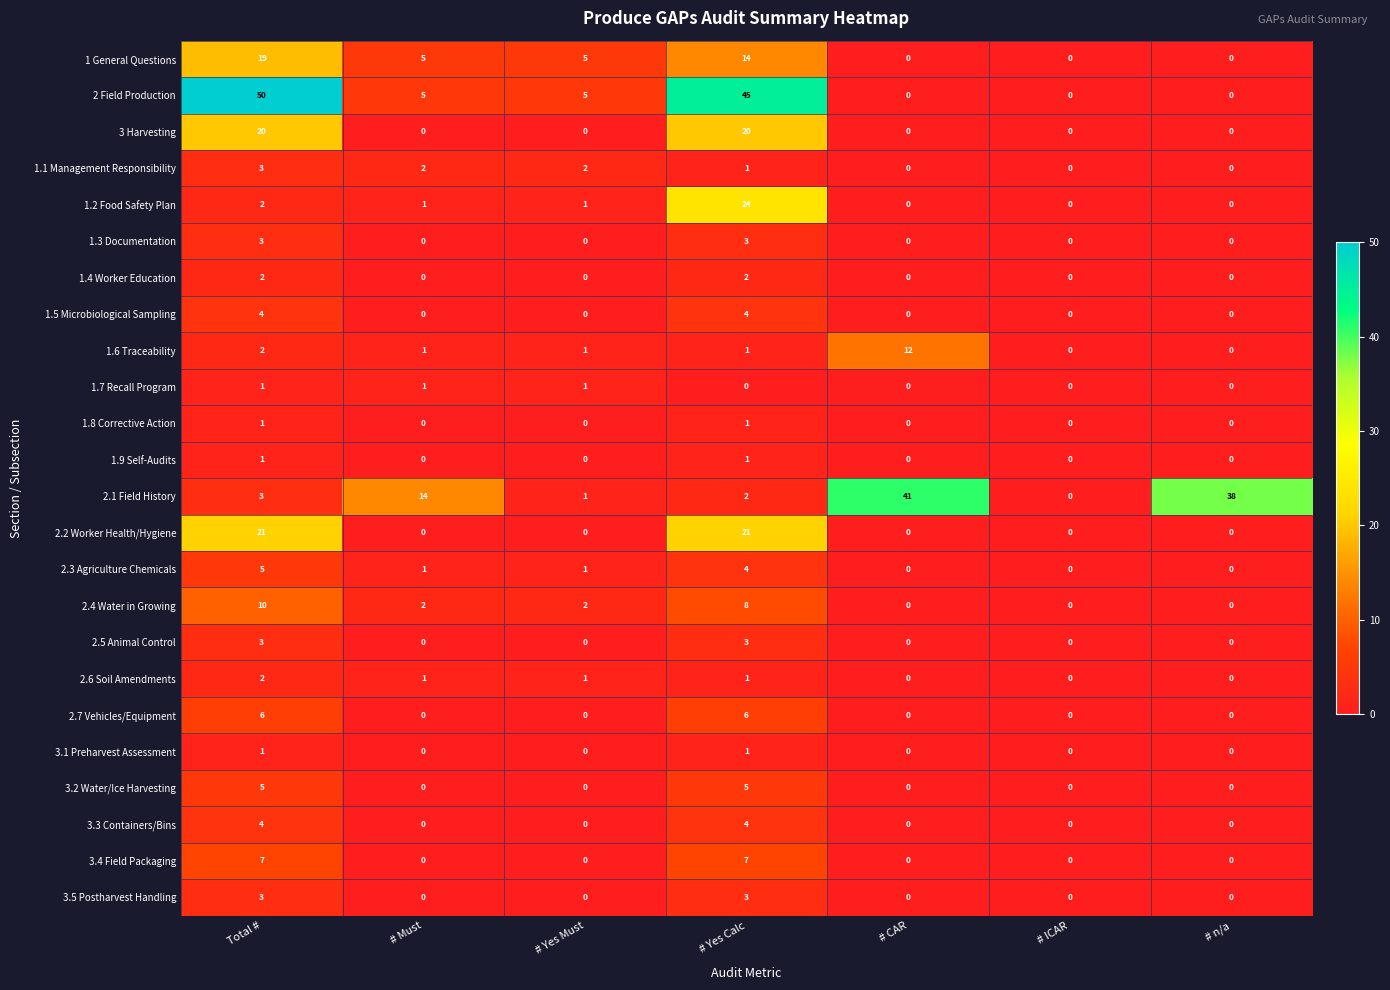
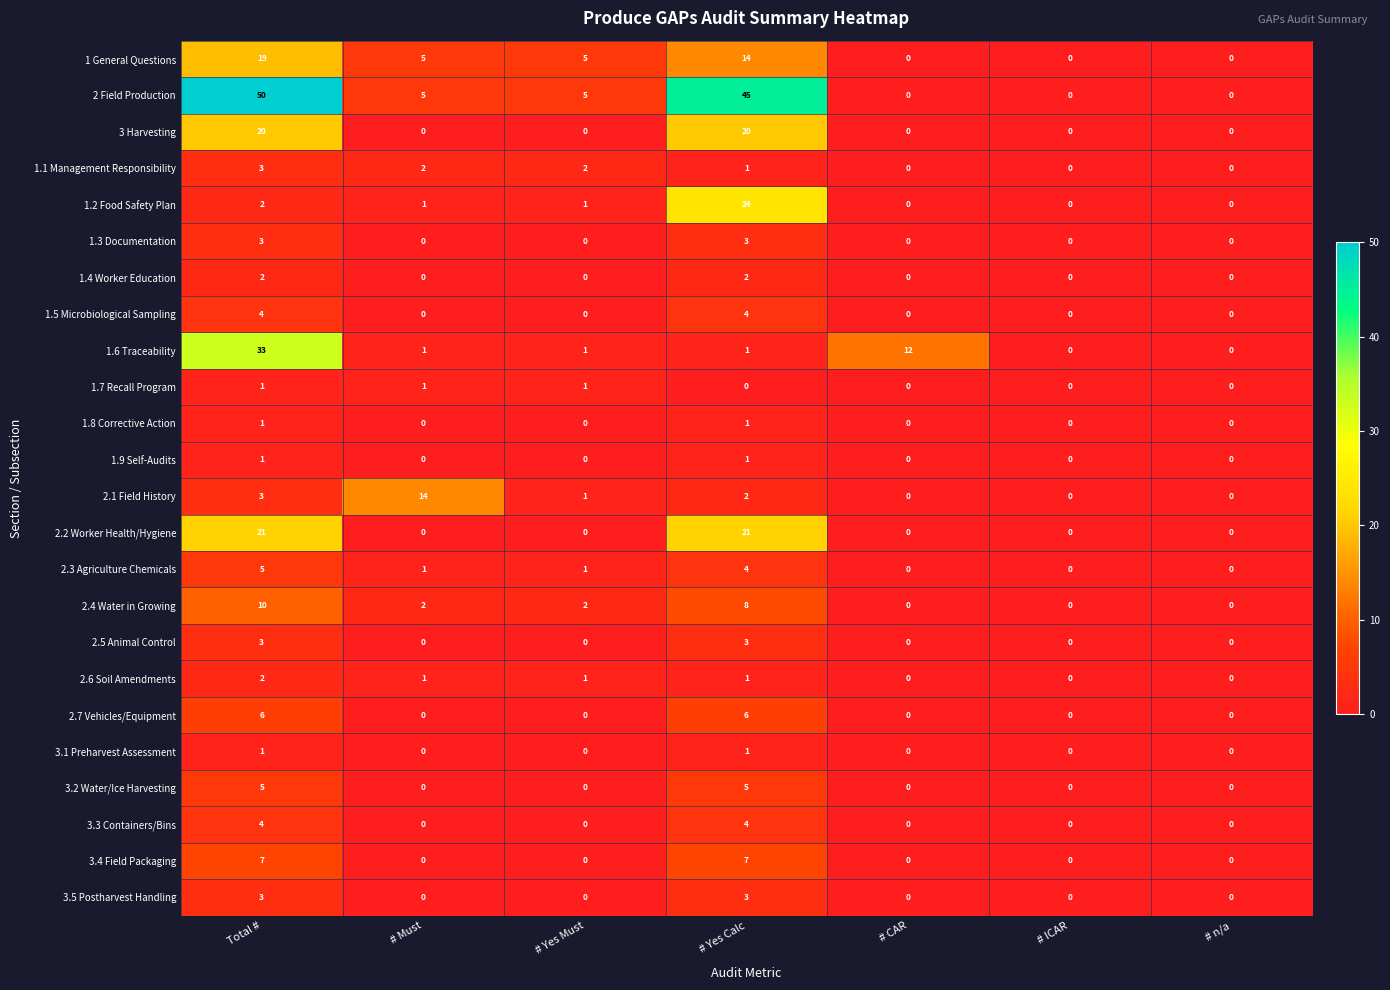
  {
    "1 General Questions": {
      "Total #": 19,
      "# Must": 5,
      "# Yes Must": 5,
      "# Yes Calc": 14,
      "# CAR": 0,
      "# ICAR": 0,
      "# n/a": 0
    },
    "2 Field Production": {
      "Total #": 50,
      "# Must": 5,
      "# Yes Must": 5,
      "# Yes Calc": 45,
      "# CAR": 0,
      "# ICAR": 0,
      "# n/a": 0
    },
    "3 Harvesting": {
      "Total #": 20,
      "# Must": 0,
      "# Yes Must": 0,
      "# Yes Calc": 20,
      "# CAR": 0,
      "# ICAR": 0,
      "# n/a": 0
    },
    "1.1 Management Responsibility": {
      "Total #": 3,
      "# Must": 2,
      "# Yes Must": 2,
      "# Yes Calc": 1,
      "# CAR": 0,
      "# ICAR": 0,
      "# n/a": 0
    },
    "1.2 Food Safety Plan": {
      "Total #": 2,
      "# Must": 1,
      "# Yes Must": 1,
      "# Yes Calc": 24,
      "# CAR": 0,
      "# ICAR": 0,
      "# n/a": 0
    },
    "1.3 Documentation": {
      "Total #": 3,
      "# Must": 0,
      "# Yes Must": 0,
      "# Yes Calc": 3,
      "# CAR": 0,
      "# ICAR": 0,
      "# n/a": 0
    },
    "1.4 Worker Education": {
      "Total #": 2,
      "# Must": 0,
      "# Yes Must": 0,
      "# Yes Calc": 2,
      "# CAR": 0,
      "# ICAR": 0,
      "# n/a": 0
    },
    "1.5 Microbiological Sampling": {
      "Total #": 4,
      "# Must": 0,
      "# Yes Must": 0,
      "# Yes Calc": 4,
      "# CAR": 0,
      "# ICAR": 0,
      "# n/a": 0
    },
    "1.6 Traceability": {
-     "Total #": 2,
+     "Total #": 33,
      "# Must": 1,
      "# Yes Must": 1,
      "# Yes Calc": 1,
      "# CAR": 12,
      "# ICAR": 0,
      "# n/a": 0
    },
    "1.7 Recall Program": {
      "Total #": 1,
      "# Must": 1,
      "# Yes Must": 1,
      "# Yes Calc": 0,
      "# CAR": 0,
      "# ICAR": 0,
      "# n/a": 0
    },
    "1.8 Corrective Action": {
      "Total #": 1,
      "# Must": 0,
      "# Yes Must": 0,
      "# Yes Calc": 1,
      "# CAR": 0,
      "# ICAR": 0,
      "# n/a": 0
    },
    "1.9 Self-Audits": {
      "Total #": 1,
      "# Must": 0,
      "# Yes Must": 0,
      "# Yes Calc": 1,
      "# CAR": 0,
      "# ICAR": 0,
      "# n/a": 0
    },
    "2.1 Field History": {
      "Total #": 3,
      "# Must": 14,
      "# Yes Must": 1,
      "# Yes Calc": 2,
-     "# CAR": 41,
+     "# CAR": 0,
      "# ICAR": 0,
-     "# n/a": 38
+     "# n/a": 0
    },
    "2.2 Worker Health/Hygiene": {
      "Total #": 21,
      "# Must": 0,
      "# Yes Must": 0,
      "# Yes Calc": 21,
      "# CAR": 0,
      "# ICAR": 0,
      "# n/a": 0
    },
    "2.3 Agriculture Chemicals": {
      "Total #": 5,
      "# Must": 1,
      "# Yes Must": 1,
      "# Yes Calc": 4,
      "# CAR": 0,
      "# ICAR": 0,
      "# n/a": 0
    },
    "2.4 Water in Growing": {
      "Total #": 10,
      "# Must": 2,
      "# Yes Must": 2,
      "# Yes Calc": 8,
      "# CAR": 0,
      "# ICAR": 0,
      "# n/a": 0
    },
    "2.5 Animal Control": {
      "Total #": 3,
      "# Must": 0,
      "# Yes Must": 0,
      "# Yes Calc": 3,
      "# CAR": 0,
      "# ICAR": 0,
      "# n/a": 0
    },
    "2.6 Soil Amendments": {
      "Total #": 2,
      "# Must": 1,
      "# Yes Must": 1,
      "# Yes Calc": 1,
      "# CAR": 0,
      "# ICAR": 0,
      "# n/a": 0
    },
    "2.7 Vehicles/Equipment": {
      "Total #": 6,
      "# Must": 0,
      "# Yes Must": 0,
      "# Yes Calc": 6,
      "# CAR": 0,
      "# ICAR": 0,
      "# n/a": 0
    },
    "3.1 Preharvest Assessment": {
      "Total #": 1,
      "# Must": 0,
      "# Yes Must": 0,
      "# Yes Calc": 1,
      "# CAR": 0,
      "# ICAR": 0,
      "# n/a": 0
    },
    "3.2 Water/Ice Harvesting": {
      "Total #": 5,
      "# Must": 0,
      "# Yes Must": 0,
      "# Yes Calc": 5,
      "# CAR": 0,
      "# ICAR": 0,
      "# n/a": 0
    },
    "3.3 Containers/Bins": {
      "Total #": 4,
      "# Must": 0,
      "# Yes Must": 0,
      "# Yes Calc": 4,
      "# CAR": 0,
      "# ICAR": 0,
      "# n/a": 0
    },
    "3.4 Field Packaging": {
      "Total #": 7,
      "# Must": 0,
      "# Yes Must": 0,
      "# Yes Calc": 7,
      "# CAR": 0,
      "# ICAR": 0,
      "# n/a": 0
    },
    "3.5 Postharvest Handling": {
      "Total #": 3,
      "# Must": 0,
      "# Yes Must": 0,
      "# Yes Calc": 3,
      "# CAR": 0,
      "# ICAR": 0,
      "# n/a": 0
    }
  }
